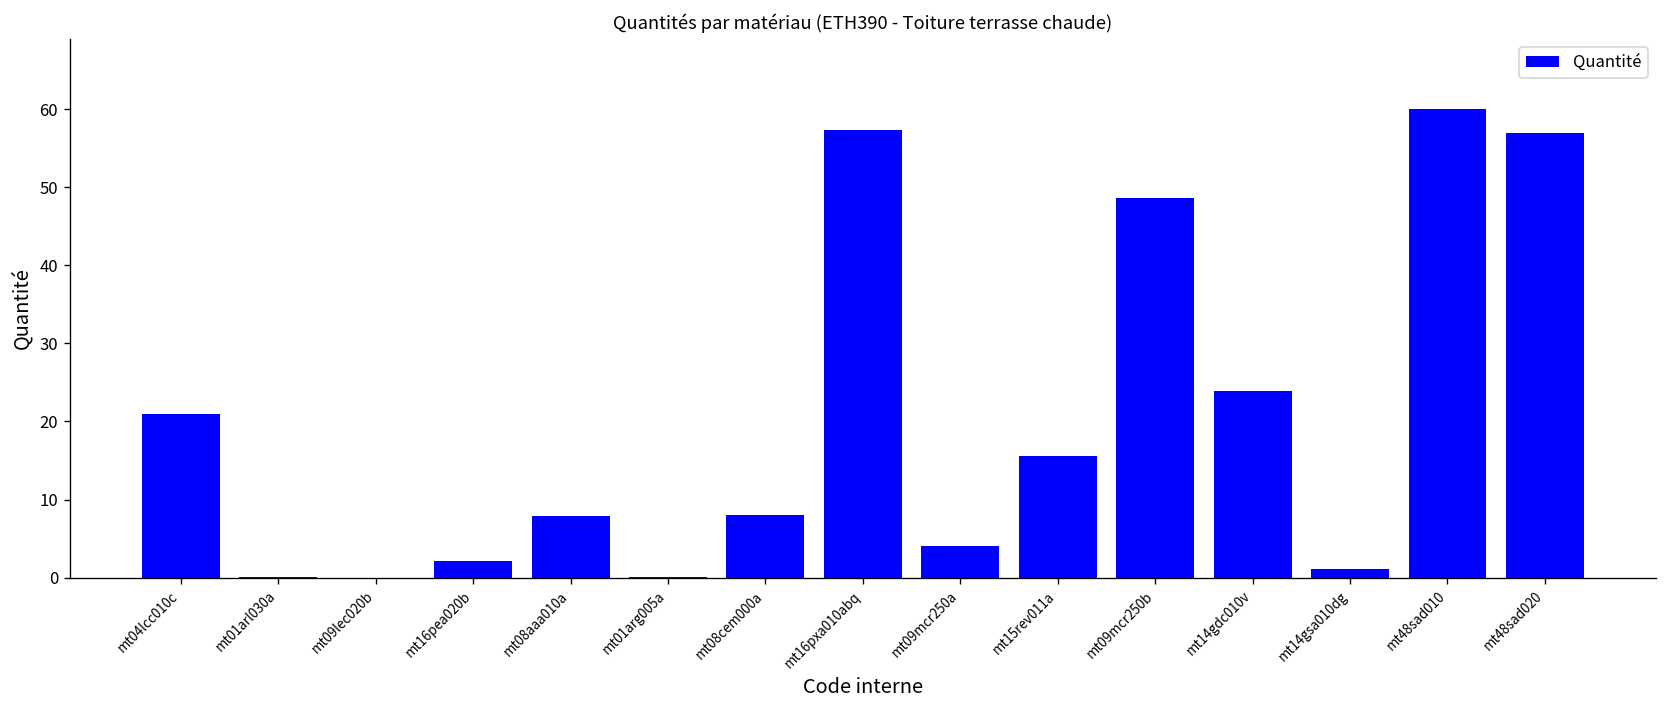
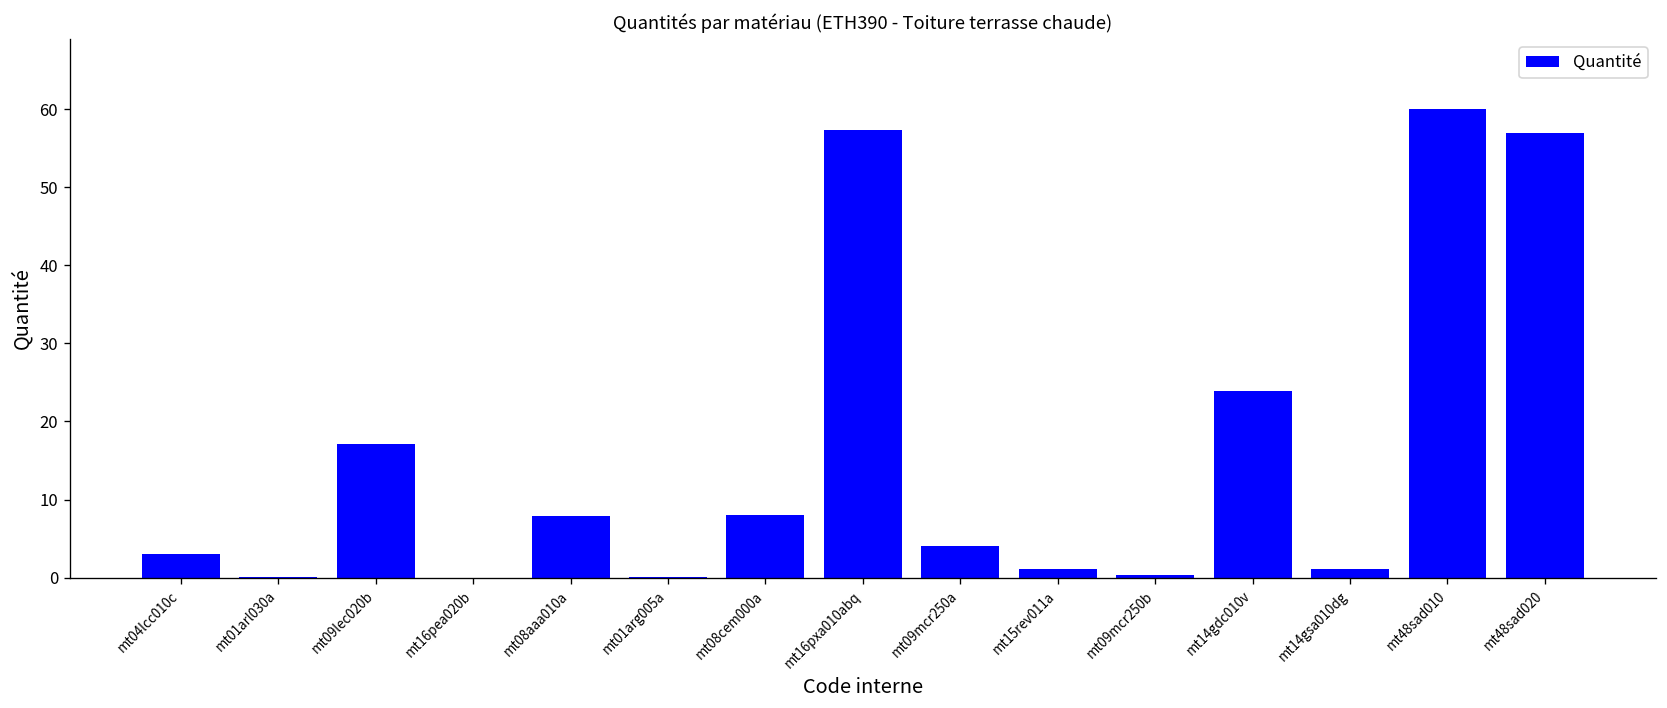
  {
-   "mt04lcc010c": 21,
-   "mt09lec020b": 0,
-   "mt16pea020b": 2,
+   "mt04lcc010c": 3,
+   "mt09lec020b": 17,
+   "mt16pea020b": 0,
    "mt08aaa010a": 8,
    "mt08cem000a": 8,
    "mt16pxa010abq": 57,
    "mt09mcr250a": 4,
-   "mt15rev011a": 16,
-   "mt09mcr250b": 49,
+   "mt15rev011a": 1,
+   "mt09mcr250b": 0,
    "mt14gdc010v": 24,
    "mt14gsa010dg": 1,
    "mt48sad010": 60,
    "mt48sad020": 57
  }
